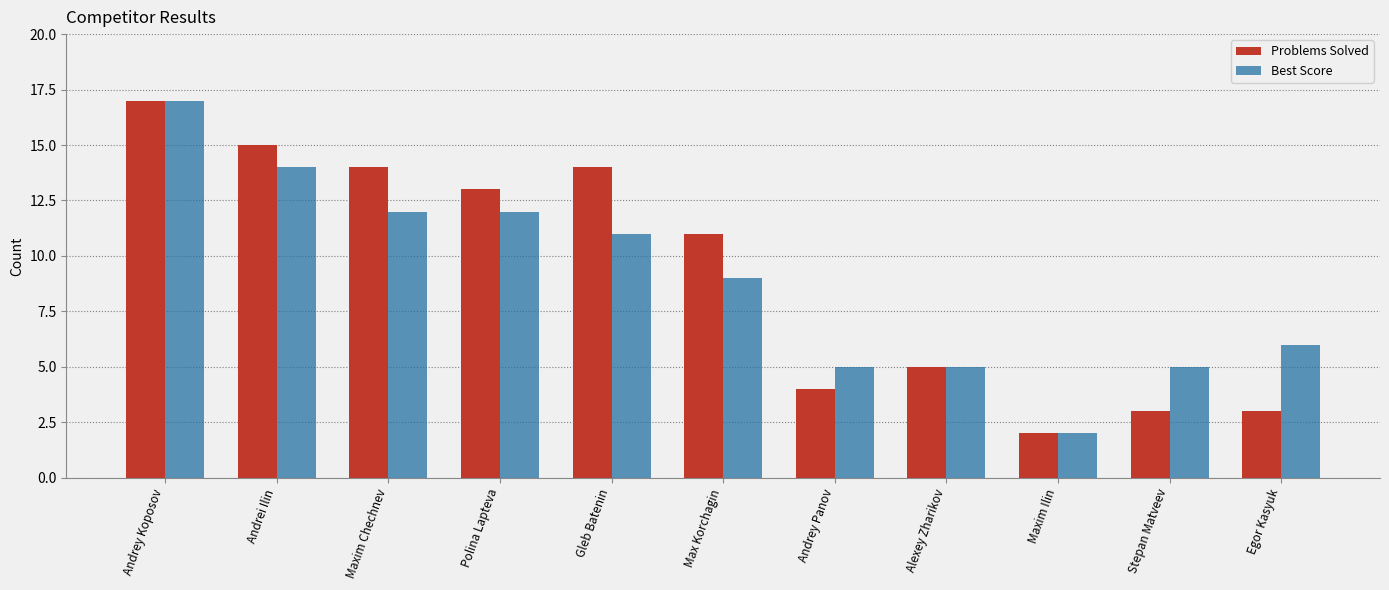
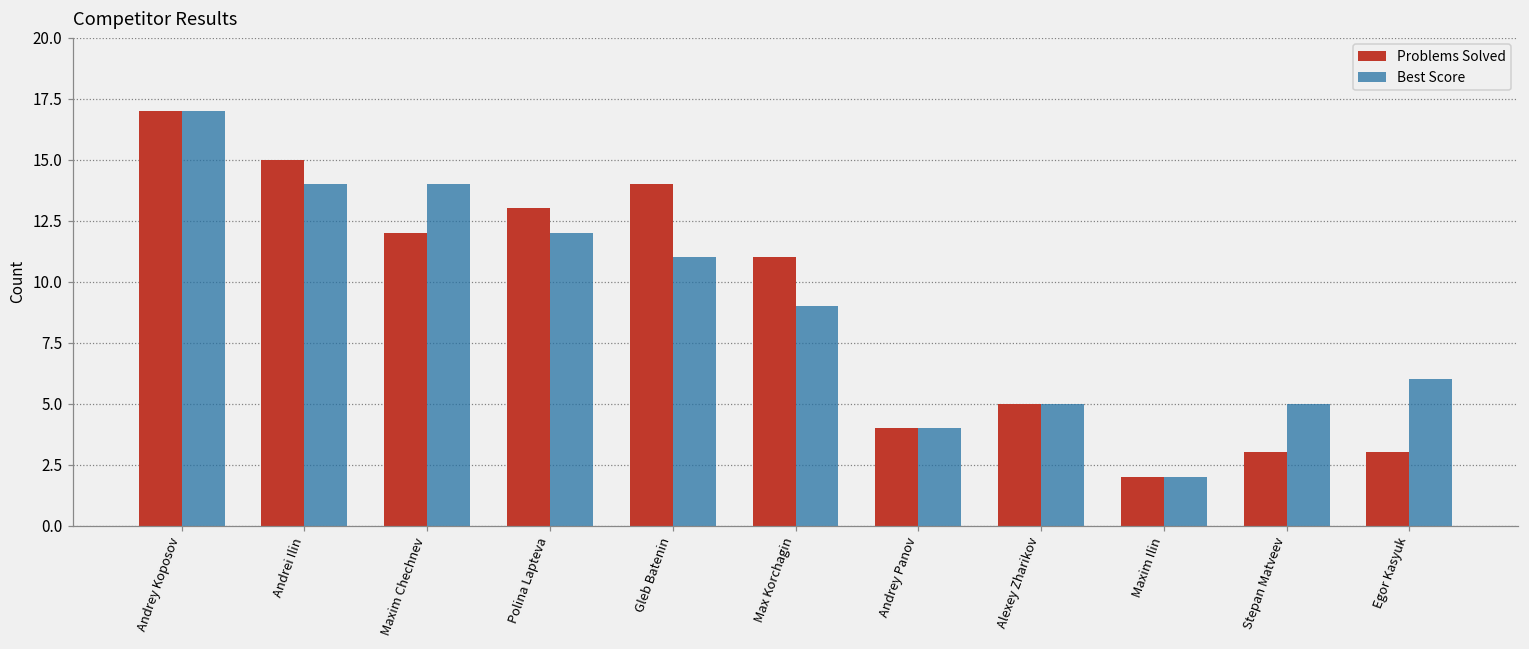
  {
    "Problems Solved": {
      "Andrey Koposov": 17,
      "Andrei Ilin": 15,
-     "Maxim Chechnev": 14,
+     "Maxim Chechnev": 12,
      "Polina Lapteva": 13,
      "Gleb Batenin": 14,
      "Max Korchagin": 11,
      "Andrey Panov": 4,
      "Alexey Zharikov": 5,
      "Maxim Ilin": 2,
      "Stepan Matveev": 3,
      "Egor Kasyuk": 3
    },
    "Best Score": {
      "Andrey Koposov": 17,
      "Andrei Ilin": 14,
-     "Maxim Chechnev": 12,
+     "Maxim Chechnev": 14,
      "Polina Lapteva": 12,
      "Gleb Batenin": 11,
      "Max Korchagin": 9,
-     "Andrey Panov": 5,
+     "Andrey Panov": 4,
      "Alexey Zharikov": 5,
      "Maxim Ilin": 2,
      "Stepan Matveev": 5,
      "Egor Kasyuk": 6
    }
  }
